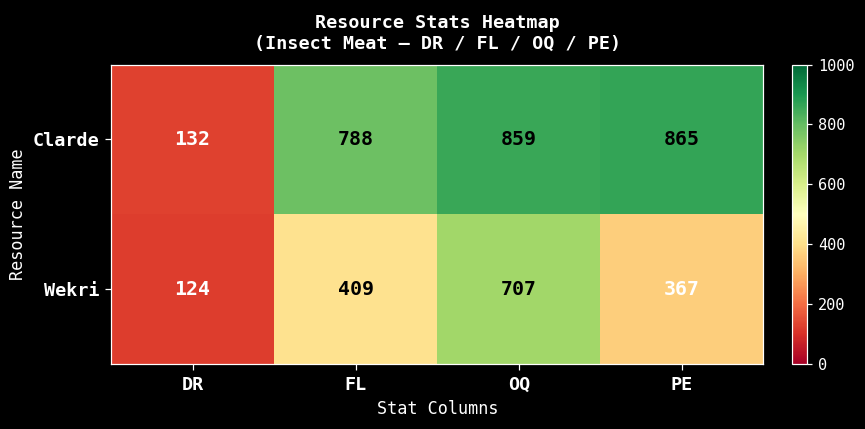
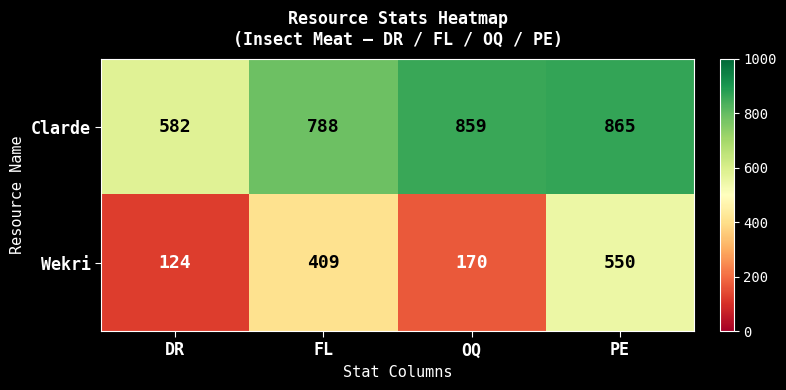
  {
    "Clarde": {
-     "DR": 132,
+     "DR": 582,
      "FL": 788,
      "OQ": 859,
      "PE": 865
    },
    "Wekri": {
      "DR": 124,
      "FL": 409,
-     "OQ": 707,
-     "PE": 367
+     "OQ": 170,
+     "PE": 550
    }
  }
